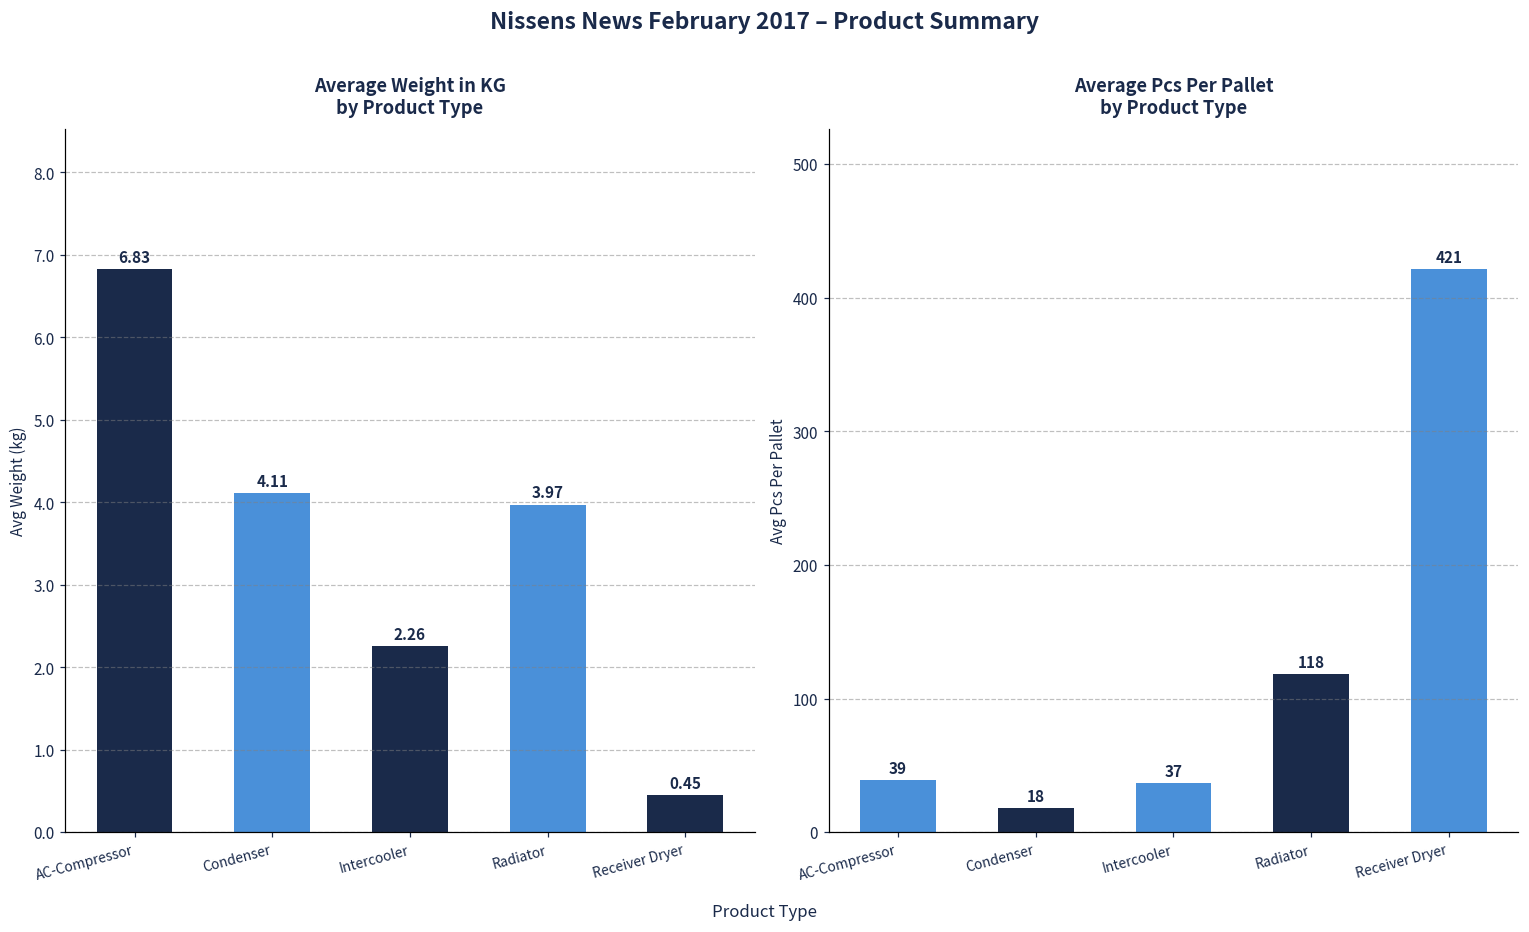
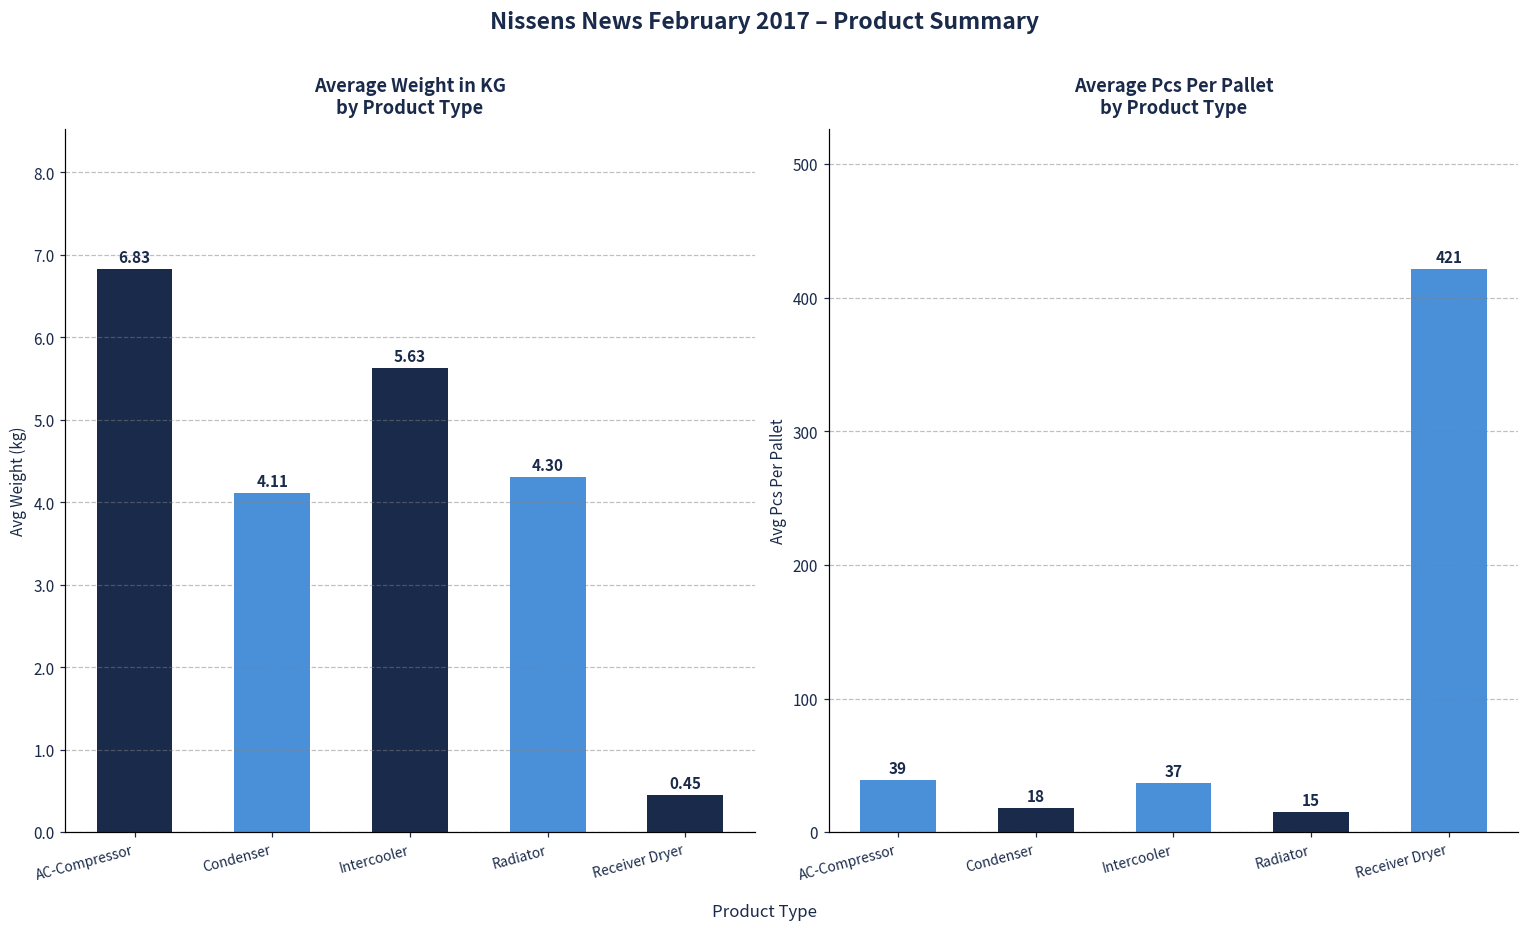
  {
    "Average Weight in KG by Product Type": {
      "AC-Compressor": 6.83,
      "Condenser": 4.11,
-     "Intercooler": 2.26,
-     "Radiator": 3.97,
+     "Intercooler": 5.63,
+     "Radiator": 4.30,
      "Receiver Dryer": 0.45
    },
    "Average Pcs Per Pallet by Product Type": {
      "AC-Compressor": 39,
      "Condenser": 18,
      "Intercooler": 37,
-     "Radiator": 118,
+     "Radiator": 15,
      "Receiver Dryer": 421
    }
  }
